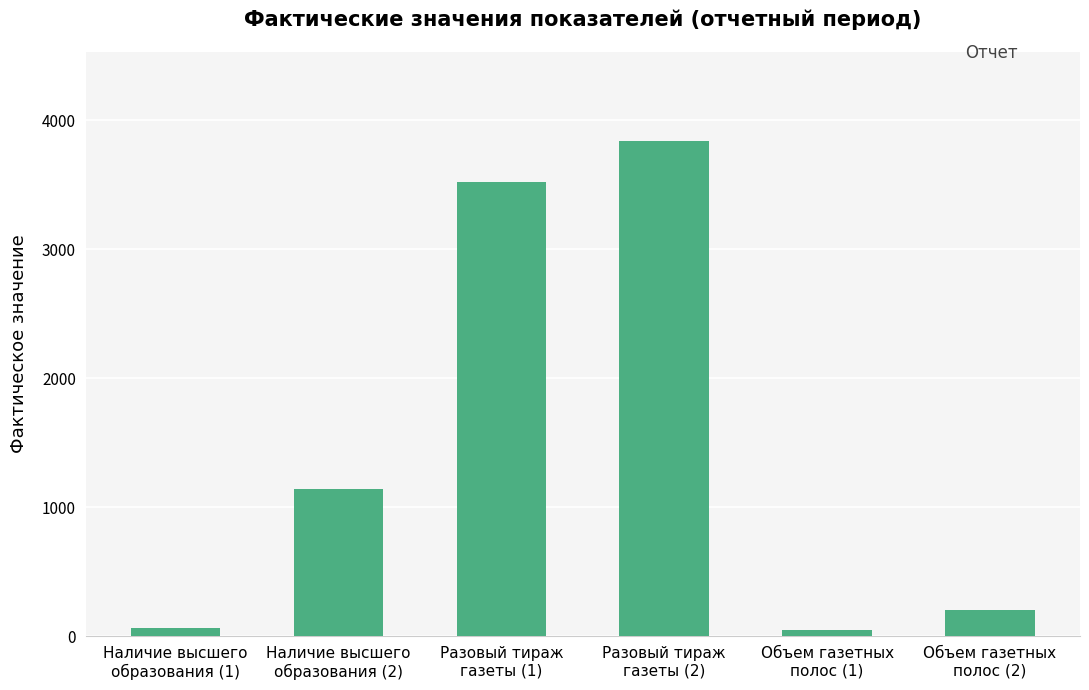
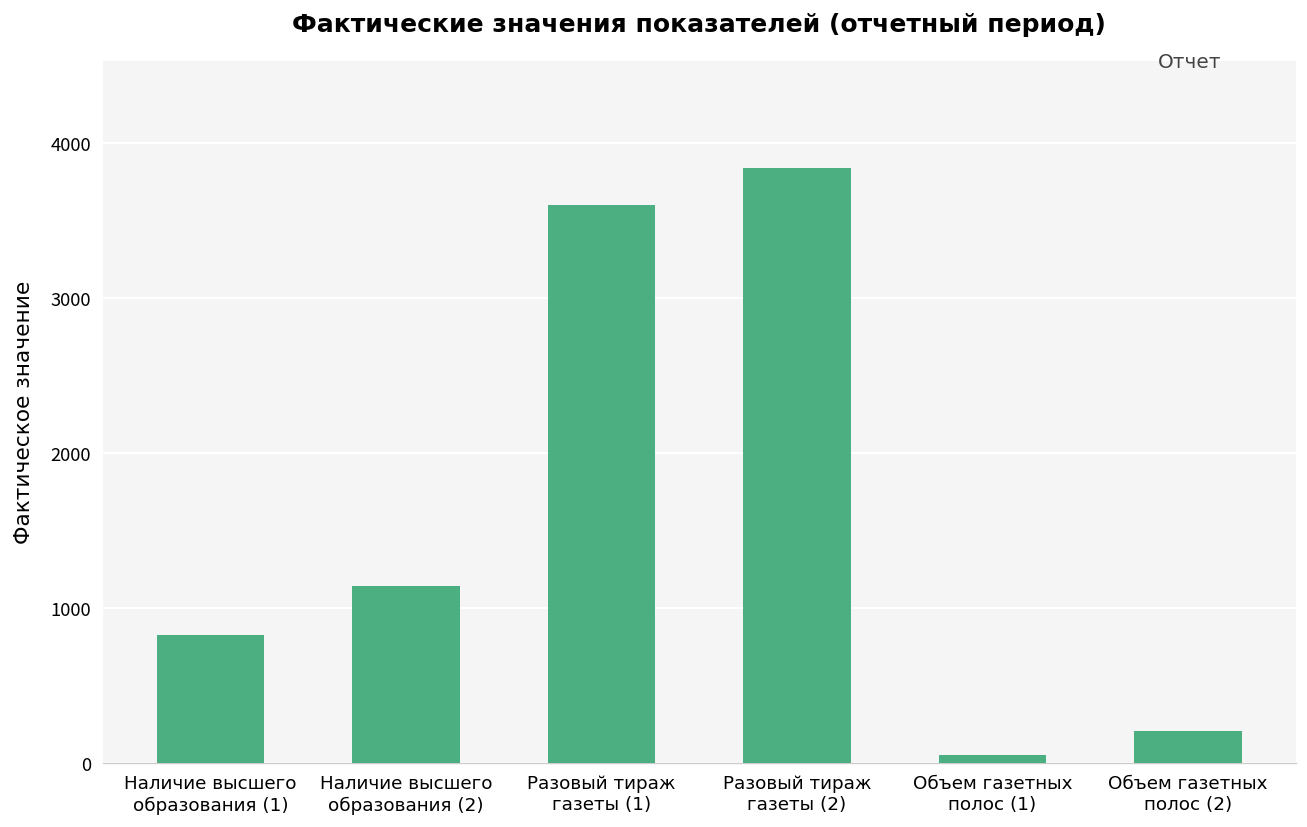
  {
-   "Наличие высшего образования (1)": 60,
+   "Наличие высшего образования (1)": 820,
    "Наличие высшего образования (2)": 1140,
-   "Разовый тираж газеты (1)": 3520,
+   "Разовый тираж газеты (1)": 3600,
    "Разовый тираж газеты (2)": 3840,
    "Объем газетных полос (1)": 50,
    "Объем газетных полос (2)": 210
  }
